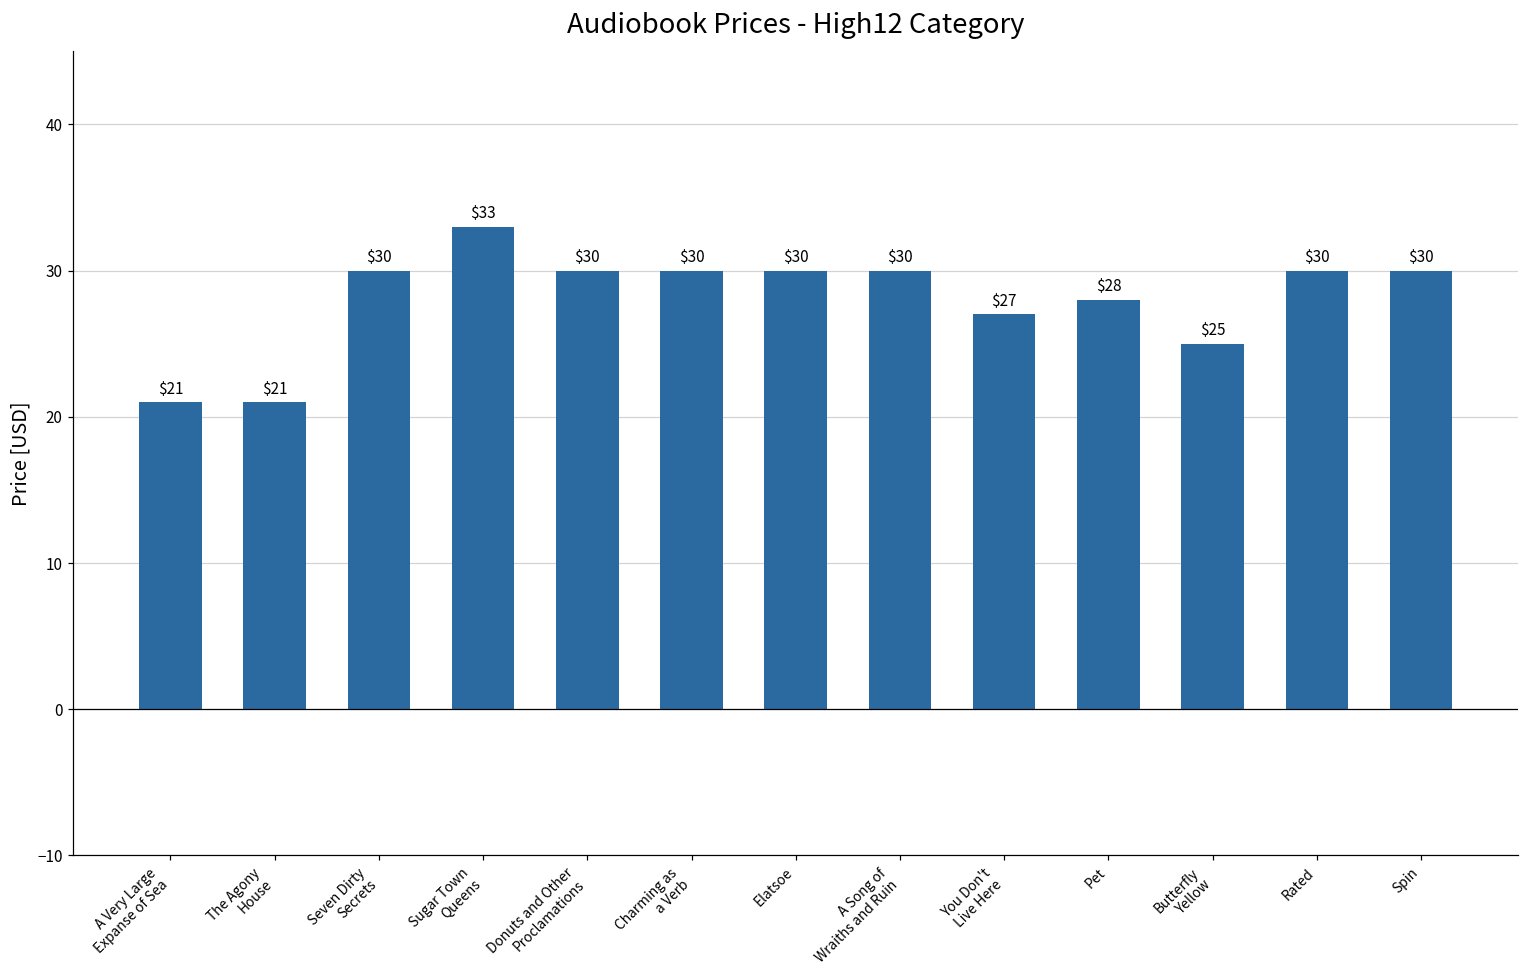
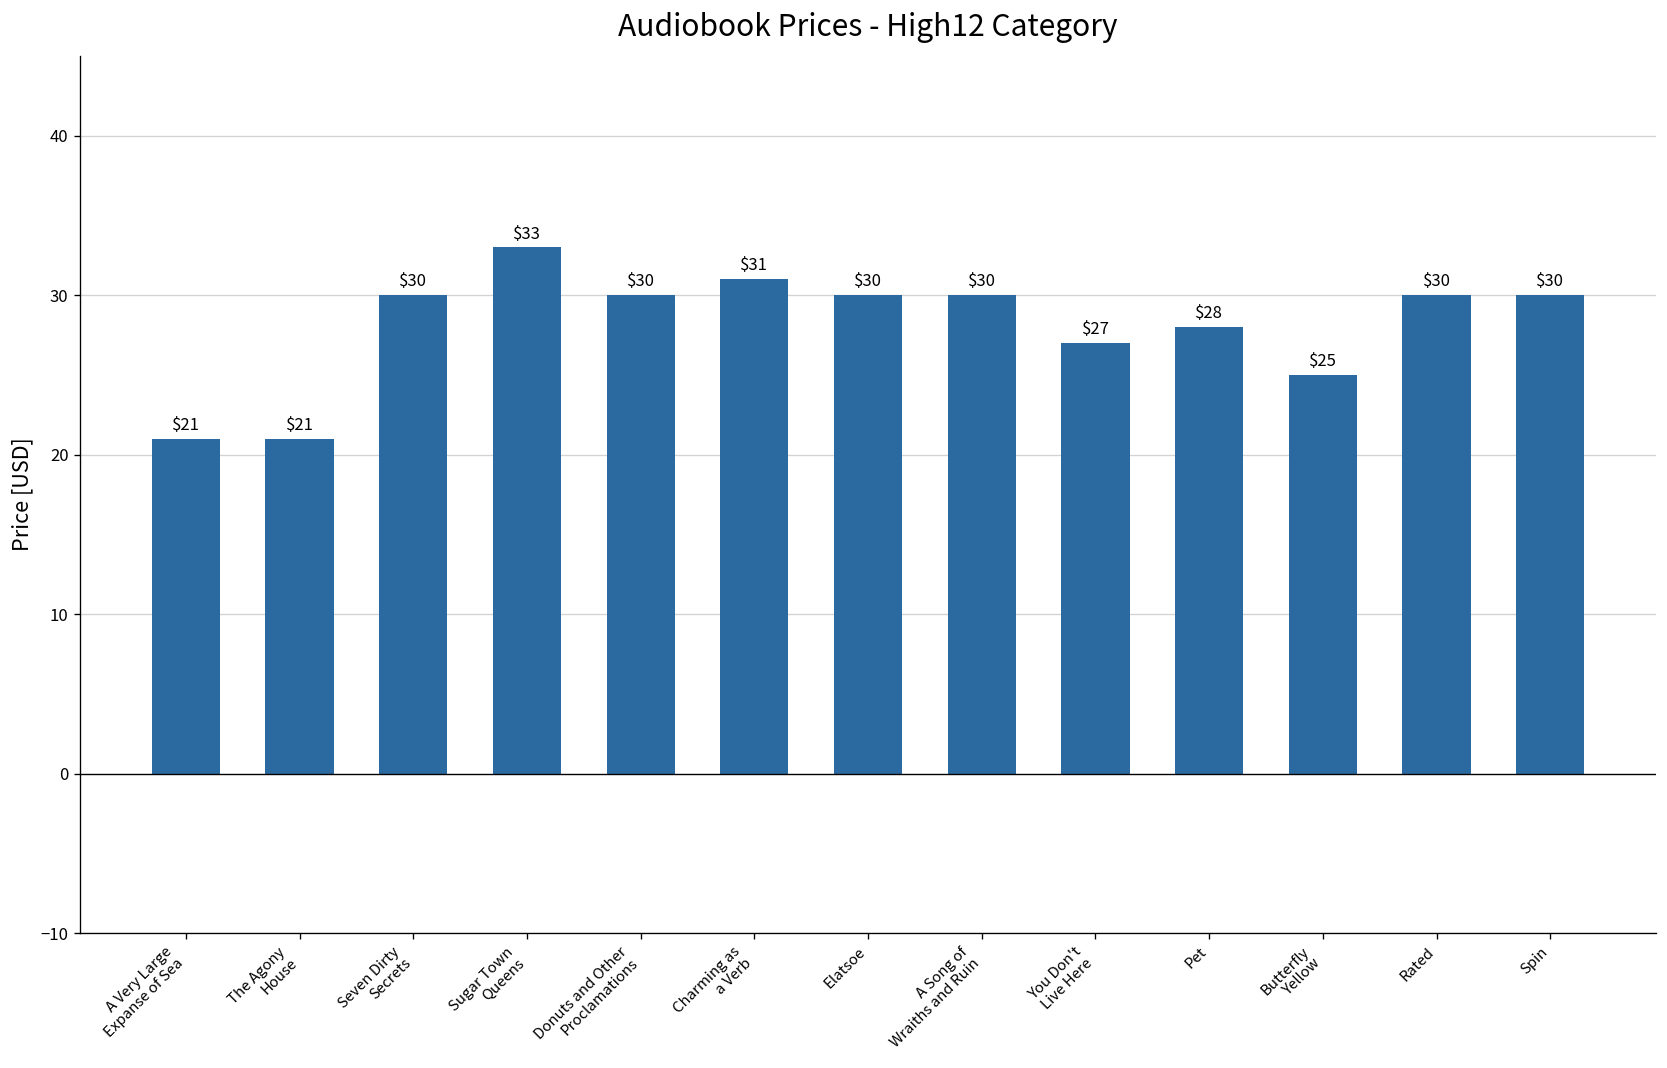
  {
    "A Very Large Expanse of Sea": "$21",
    "The Agony House": "$21",
    "Seven Dirty Secrets": "$30",
    "Sugar Town Queens": "$33",
    "Donuts and Other Proclamations": "$30",
-   "Charming as a Verb": "$30",
+   "Charming as a Verb": "$31",
    "Elatsoe": "$30",
    "A Song of Wraiths and Ruin": "$30",
    "You Don't Live Here": "$27",
    "Pet": "$28",
    "Butterfly Yellow": "$25",
    "Rated": "$30",
    "Spin": "$30"
  }
